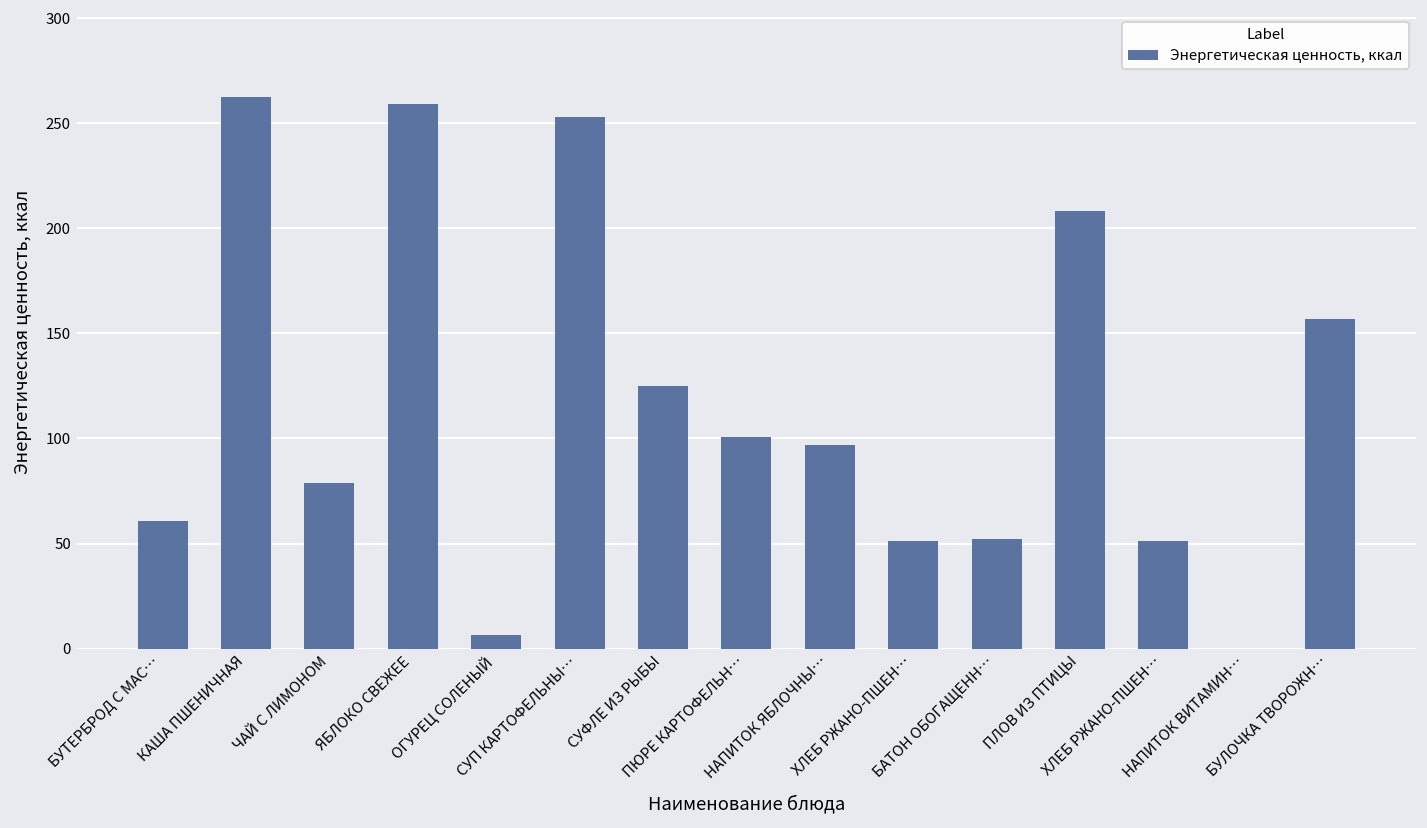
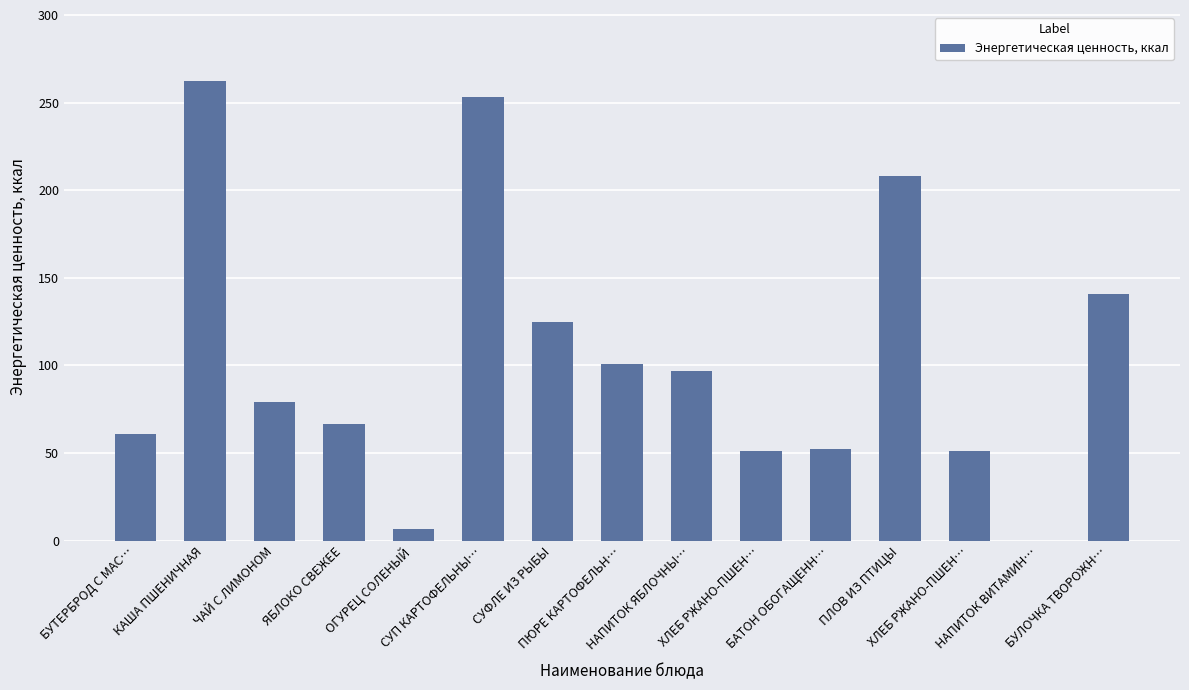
  {
    "БУТЕРБРОД С МАС…": 61,
    "КАША ПШЕНИЧНАЯ": 262,
    "ЧАЙ С ЛИМОНОМ": 79,
-   "ЯБЛОКО СВЕЖЕЕ": 259,
+   "ЯБЛОКО СВЕЖЕЕ": 66,
    "ОГУРЕЦ СОЛЕНЫЙ": 7,
    "СУП КАРТОФЕЛЬНЫ…": 253,
    "СУФЛЕ ИЗ РЫБЫ": 125,
    "ПЮРЕ КАРТОФЕЛЬН…": 101,
    "НАПИТОК ЯБЛОЧНЫ…": 97,
    "БАТОН ОБОГАЩЕНН…": 52,
    "ПЛОВ ИЗ ПТИЦЫ": 208,
    "НАПИТОК ВИТАМИН…": 0,
-   "БУЛОЧКА ТВОРОЖН…": 157
+   "БУЛОЧКА ТВОРОЖН…": 141
  }
